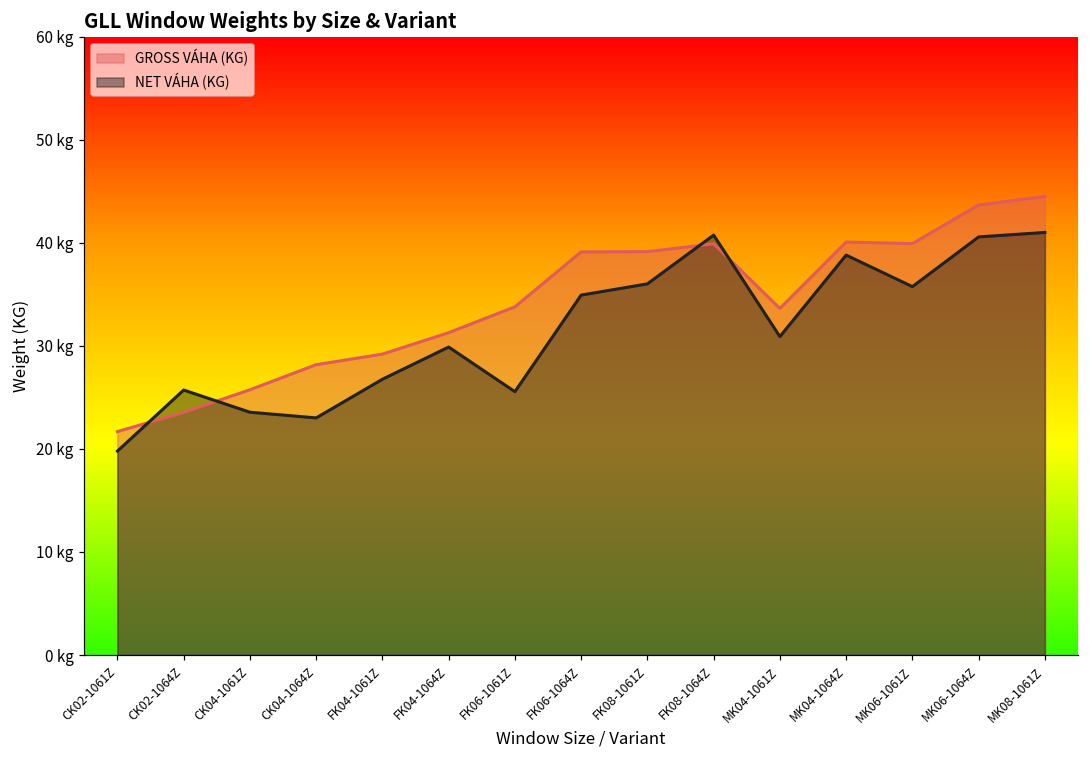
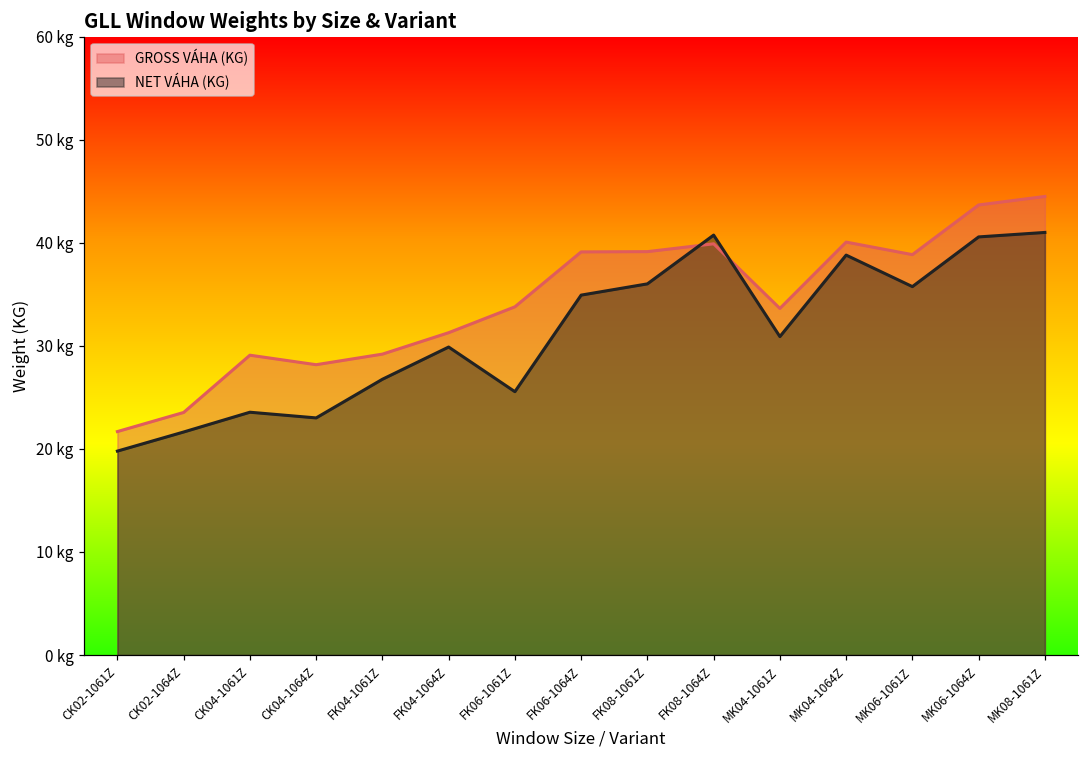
  {
    "GROSS VÁHA (KG)": {
      "CK02-1061Z": "22 kg",
      "CK02-1064Z": "24 kg",
-     "CK04-1061Z": "26 kg",
+     "CK04-1061Z": "29 kg",
      "CK04-1064Z": "28 kg",
      "FK04-1061Z": "29 kg",
      "FK04-1064Z": "31 kg",
      "FK06-1061Z": "34 kg",
      "FK06-1064Z": "39 kg",
      "FK08-1061Z": "39 kg",
      "FK08-1064Z": "40 kg",
      "MK04-1061Z": "34 kg",
      "MK04-1064Z": "40 kg",
-     "MK06-1061Z": "40 kg",
+     "MK06-1061Z": "39 kg",
      "MK06-1064Z": "44 kg",
      "MK08-1061Z": "44 kg"
    },
    "NET VÁHA (KG)": {
      "CK02-1061Z": "20 kg",
-     "CK02-1064Z": "26 kg",
+     "CK02-1064Z": "22 kg",
      "CK04-1061Z": "24 kg",
      "CK04-1064Z": "23 kg",
      "FK04-1061Z": "27 kg",
      "FK04-1064Z": "30 kg",
      "FK06-1061Z": "26 kg",
      "FK06-1064Z": "35 kg",
      "FK08-1061Z": "36 kg",
      "FK08-1064Z": "41 kg",
      "MK04-1061Z": "31 kg",
      "MK04-1064Z": "39 kg",
      "MK06-1061Z": "36 kg",
      "MK06-1064Z": "41 kg",
      "MK08-1061Z": "41 kg"
    }
  }
